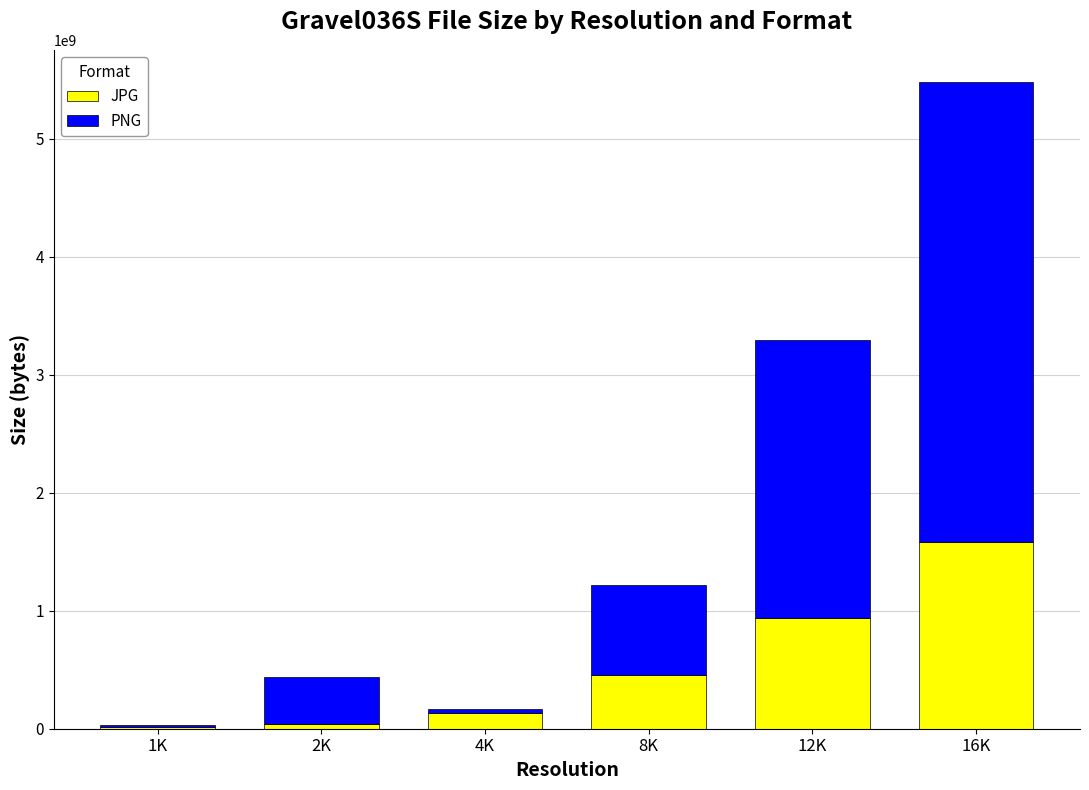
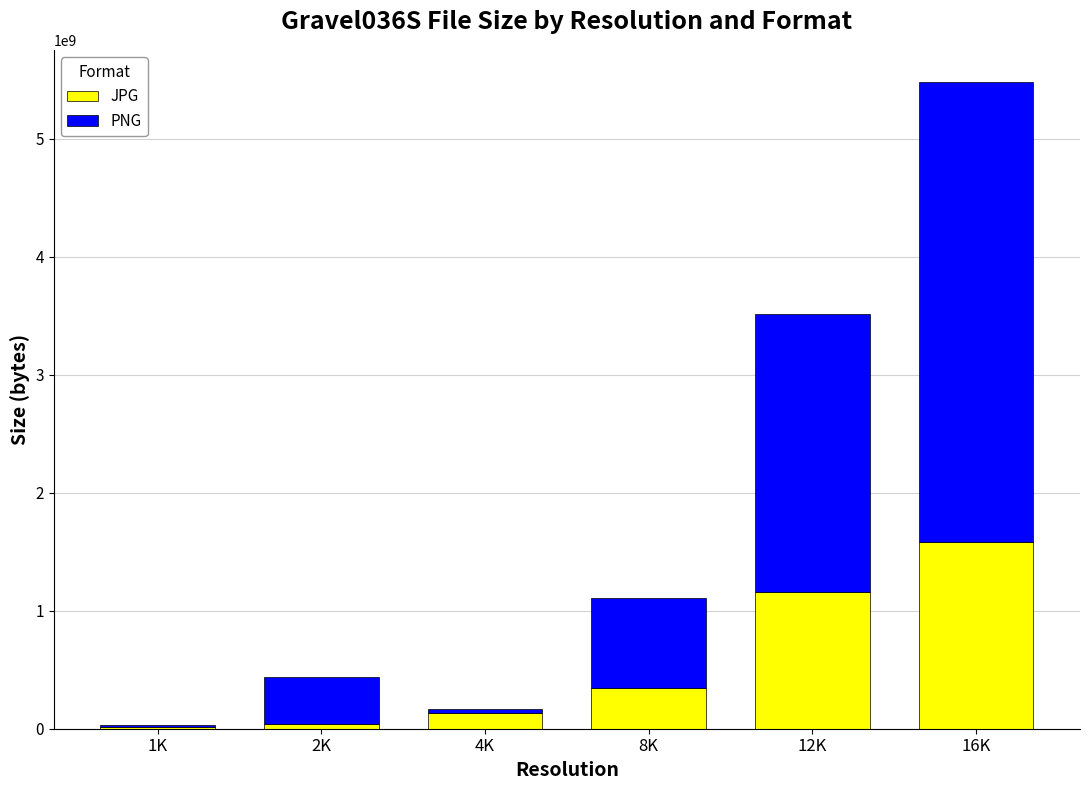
  {
    "JPG": {
      "2K": 40000000,
      "4K": 130000000,
-     "8K": 460000000,
-     "12K": 940000000,
+     "8K": 350000000,
+     "12K": 1160000000,
      "16K": 1580000000
    },
    "PNG": {
      "2K": 400000000,
      "4K": 40000000,
      "8K": 760000000,
      "12K": 2360000000,
      "16K": 3900000000
    }
  }
